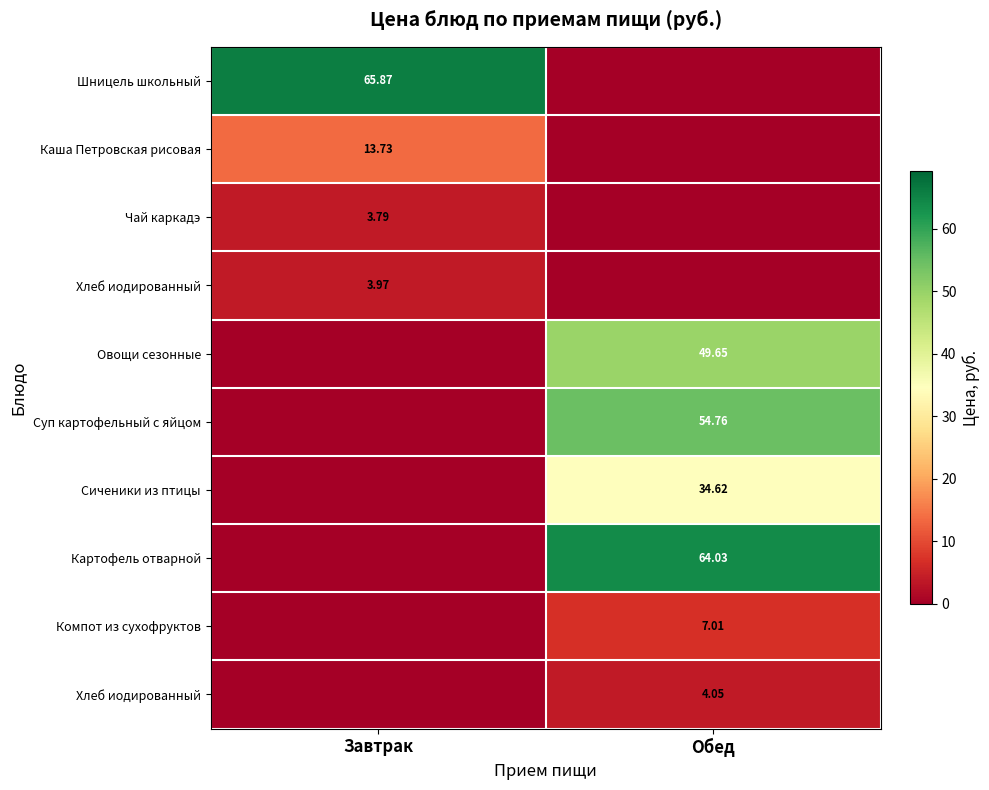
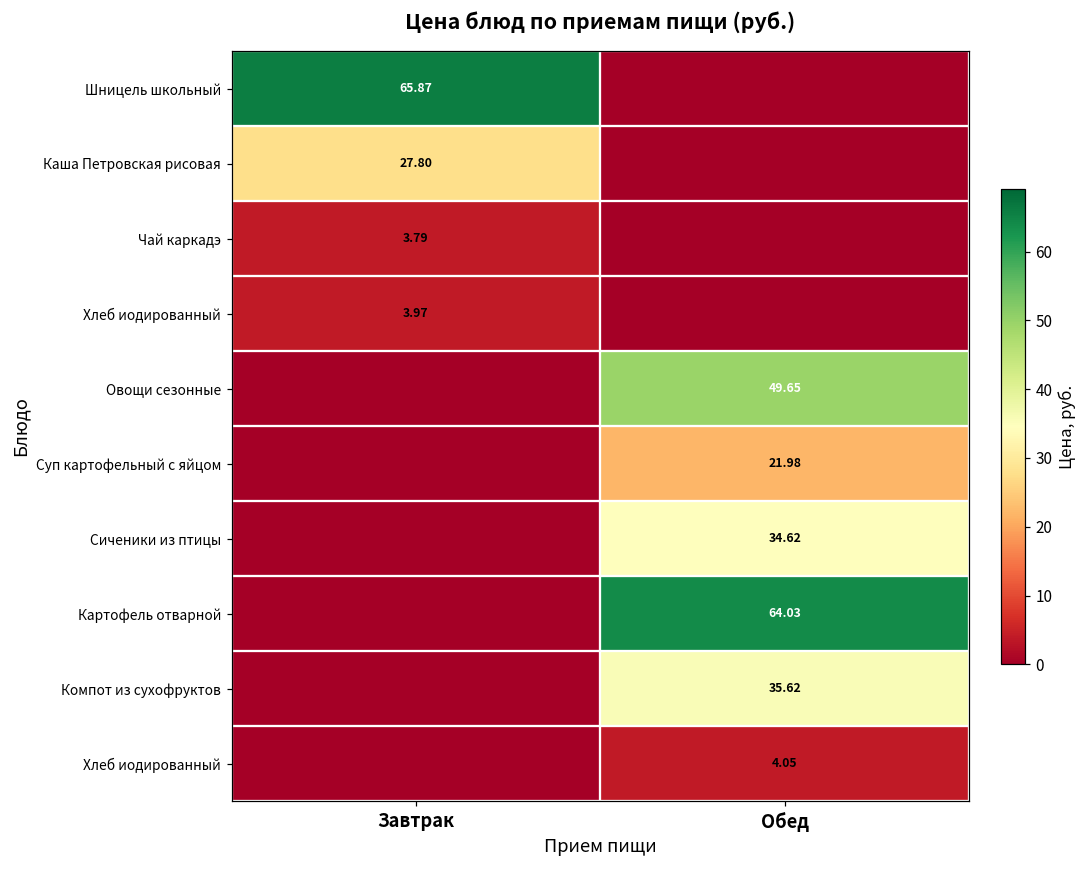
  {
    "Шницель школьный": {
      "Завтрак": 65.87
    },
    "Каша Петровская рисовая": {
-     "Завтрак": 13.73
+     "Завтрак": 27.80
    },
    "Чай каркадэ": {
      "Завтрак": 3.79
    },
    "Овощи сезонные": {
      "Обед": 49.65
    },
    "Суп картофельный с яйцом": {
-     "Обед": 54.76
+     "Обед": 21.98
    },
    "Сиченики из птицы": {
      "Обед": 34.62
    },
    "Картофель отварной": {
      "Обед": 64.03
    },
    "Компот из сухофруктов": {
-     "Обед": 7.01
+     "Обед": 35.62
    }
  }
